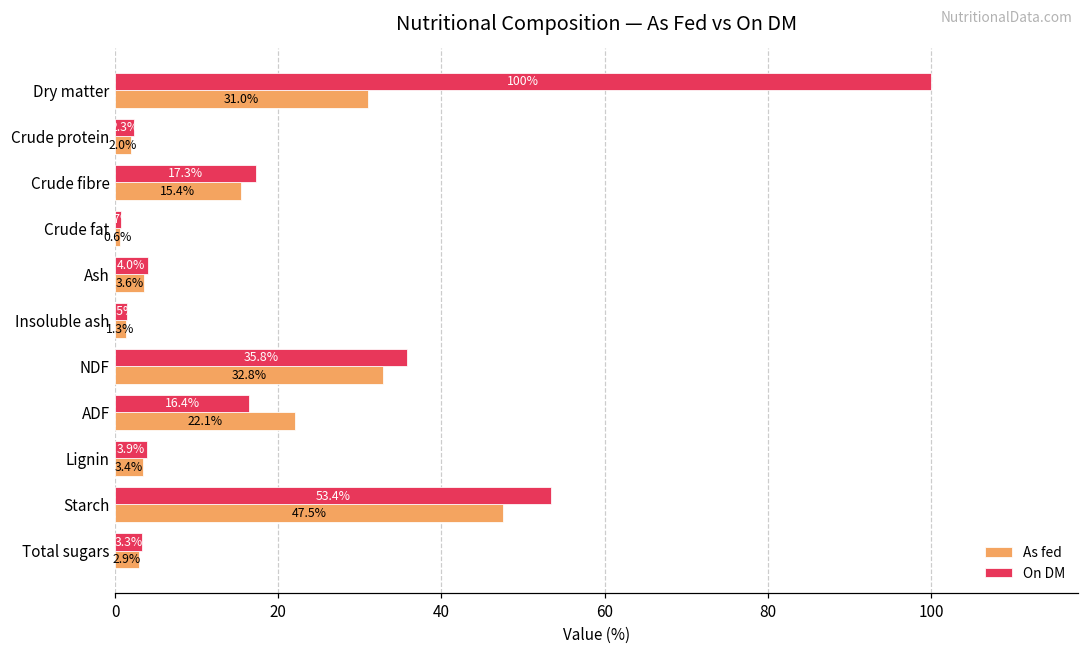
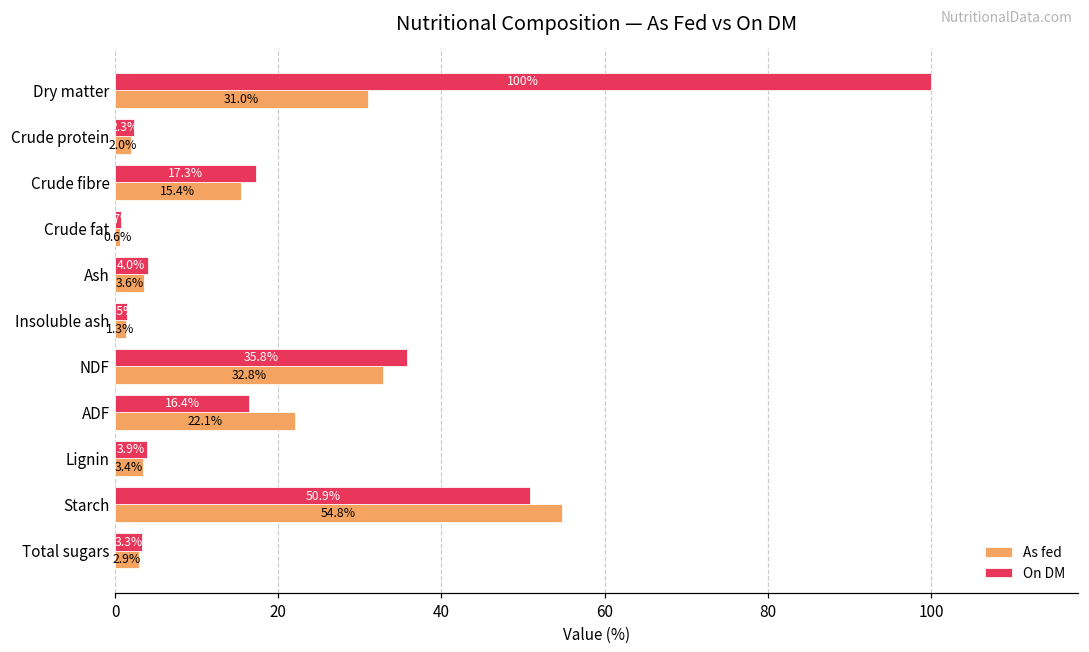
  {
    "As fed": {
      "Dry matter": "31.0%",
      "Crude protein": "2.0%",
      "Crude fibre": "15.4%",
      "Crude fat": "0.6%",
      "Ash": "3.6%",
      "Insoluble ash": "1.3%",
      "NDF": "32.8%",
      "ADF": "22.1%",
      "Lignin": "3.4%",
-     "Starch": "47.5%",
+     "Starch": "54.8%",
      "Total sugars": "2.9%"
    },
    "On DM": {
      "Dry matter": "100%",
      "Crude protein": "2.3%",
      "Crude fibre": "17.3%",
      "Ash": "4.0%",
      "NDF": "35.8%",
      "ADF": "16.4%",
      "Lignin": "3.9%",
-     "Starch": "53.4%",
+     "Starch": "50.9%",
      "Total sugars": "3.3%"
    }
  }
